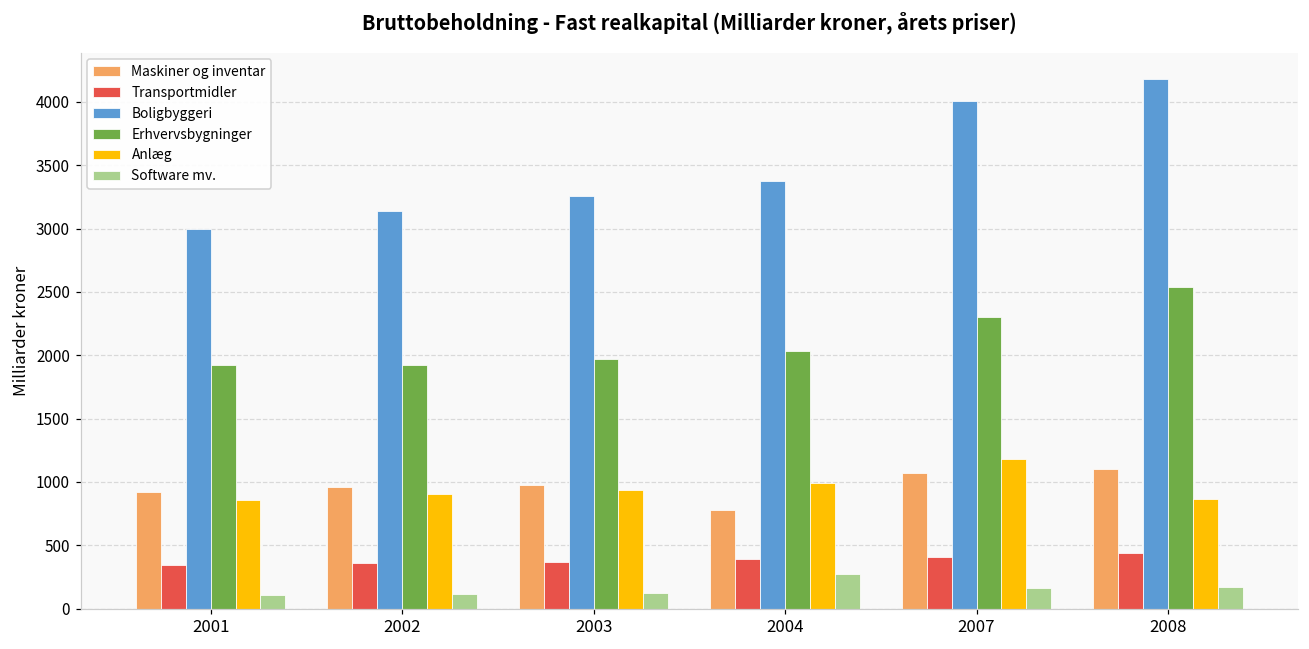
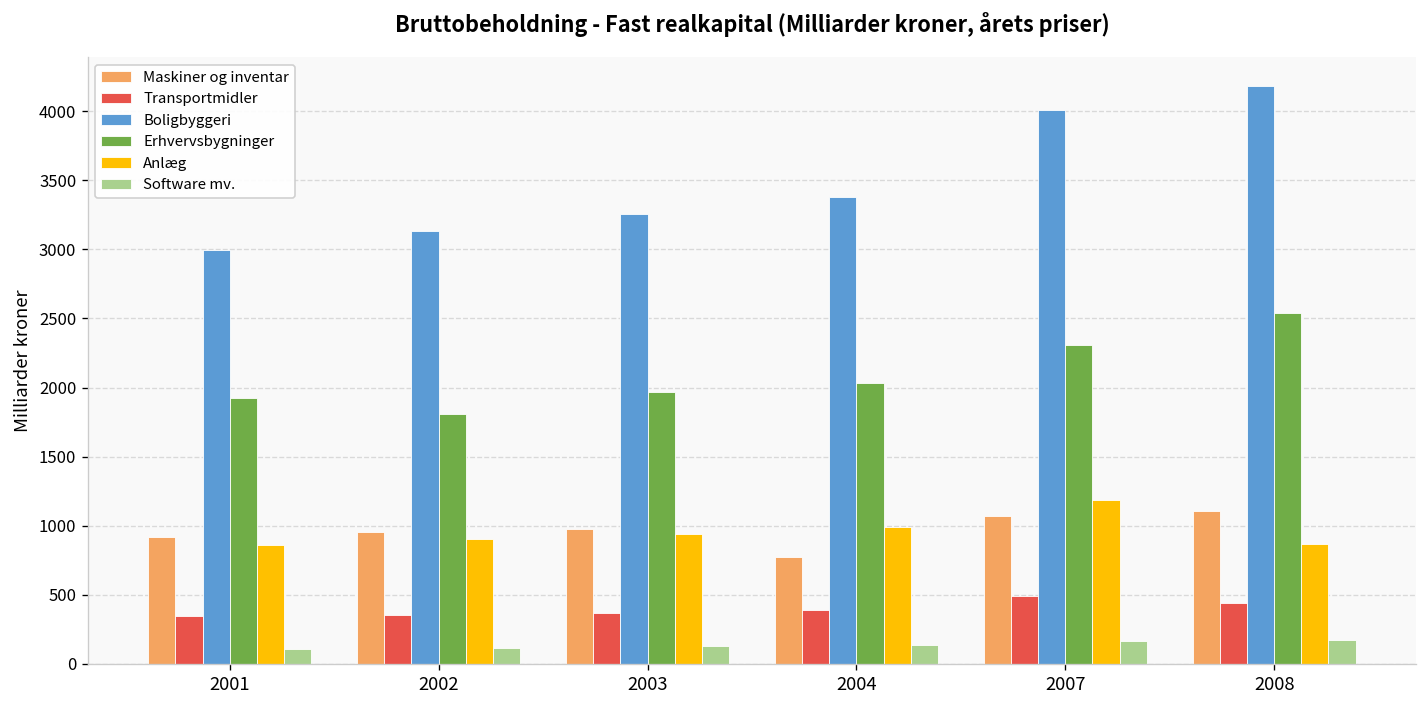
  {
    "Maskiner og inventar": {
      "2001": 920,
      "2002": 960,
      "2003": 980,
      "2004": 780,
      "2007": 1070,
      "2008": 1100
    },
    "Transportmidler": {
      "2001": 350,
      "2002": 360,
      "2003": 370,
      "2004": 390,
-     "2007": 410,
+     "2007": 490,
      "2008": 440
    },
    "Boligbyggeri": {
      "2001": 2990,
      "2002": 3140,
      "2003": 3260,
      "2004": 3380,
      "2007": 4010,
      "2008": 4180
    },
    "Erhvervsbygninger": {
      "2001": 1920,
-     "2002": 1930,
+     "2002": 1810,
      "2003": 1970,
      "2004": 2040,
      "2007": 2310,
      "2008": 2540
    },
    "Anlæg": {
      "2001": 860,
      "2002": 900,
      "2003": 940,
      "2004": 990,
      "2007": 1180,
      "2008": 860
    },
    "Software mv.": {
      "2001": 110,
      "2002": 120,
      "2003": 130,
-     "2004": 280,
+     "2004": 130,
      "2007": 160,
      "2008": 170
    }
  }
